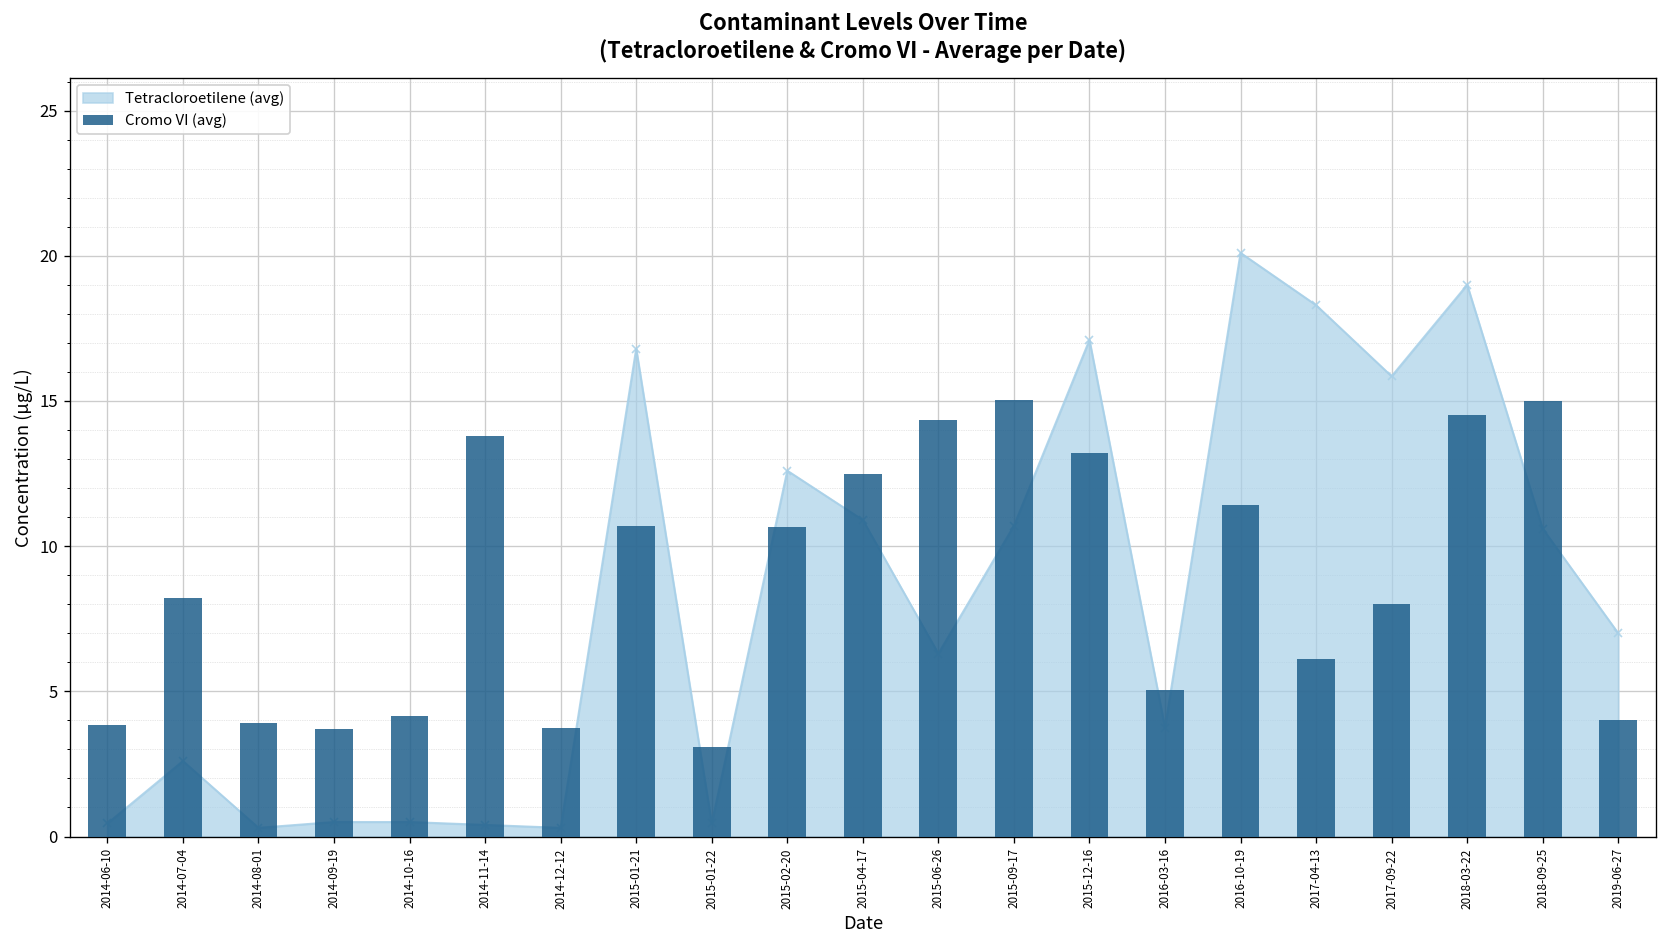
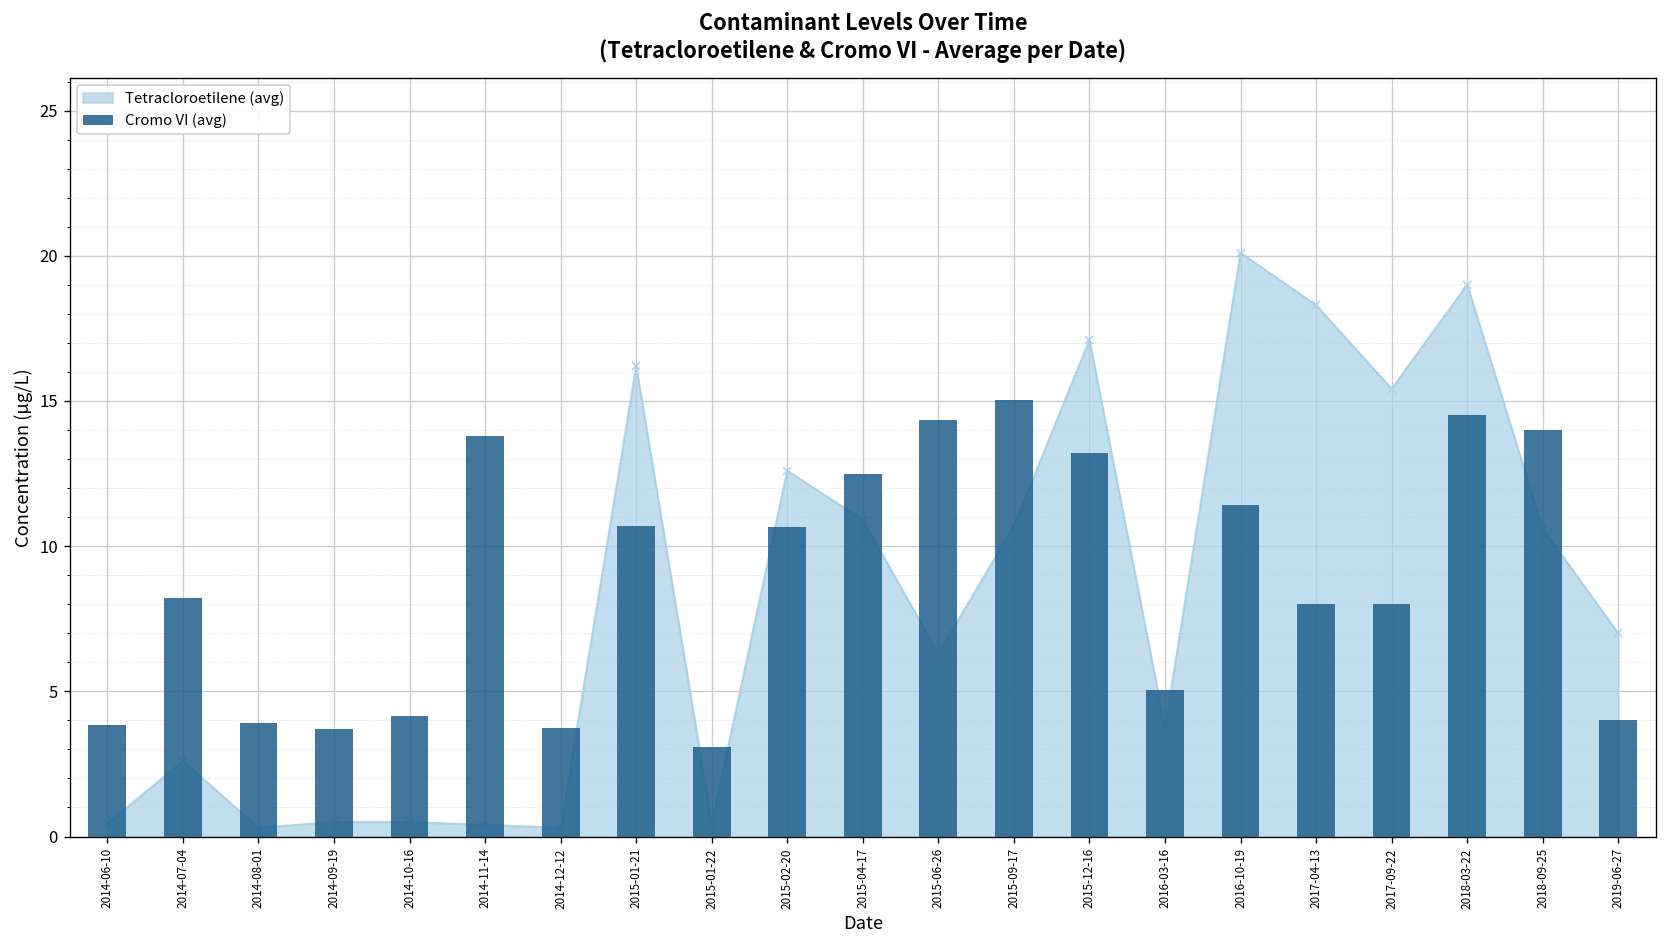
  {
    "Tetracloroetilene (avg)": {
      "2014-06-10": 0.5,
      "2014-07-04": 2.6,
      "2014-08-01": 0.3,
      "2014-09-19": 0.5,
      "2014-10-16": 0.5,
      "2014-11-14": 0.4,
      "2014-12-12": 0.3,
-     "2015-01-21": 16.8,
+     "2015-01-21": 16.2,
      "2015-01-22": 0.5,
      "2015-02-20": 12.6,
      "2015-04-17": 10.9,
      "2015-06-26": 6.3,
      "2015-09-17": 10.7,
      "2015-12-16": 17.1,
      "2016-03-16": 3.8,
      "2016-10-19": 20.1,
      "2017-04-13": 18.3,
-     "2017-09-22": 15.9,
+     "2017-09-22": 15.4,
      "2018-03-22": 19.0,
      "2018-09-25": 10.6,
      "2019-06-27": 7.0
    },
    "Cromo VI (avg)": {
      "2014-06-10": 3.9,
      "2014-07-04": 8.2,
      "2014-08-01": 3.9,
      "2014-09-19": 3.7,
      "2014-10-16": 4.2,
      "2014-11-14": 13.8,
      "2014-12-12": 3.8,
      "2015-01-21": 10.7,
      "2015-01-22": 3.1,
      "2015-02-20": 10.7,
      "2015-04-17": 12.5,
      "2015-06-26": 14.4,
      "2015-09-17": 15.1,
      "2015-12-16": 13.2,
      "2016-03-16": 5.1,
      "2016-10-19": 11.4,
-     "2017-04-13": 6.1,
+     "2017-04-13": 8.0,
      "2017-09-22": 8.0,
      "2018-03-22": 14.5,
-     "2018-09-25": 15,
+     "2018-09-25": 14,
      "2019-06-27": 4.0
    }
  }
